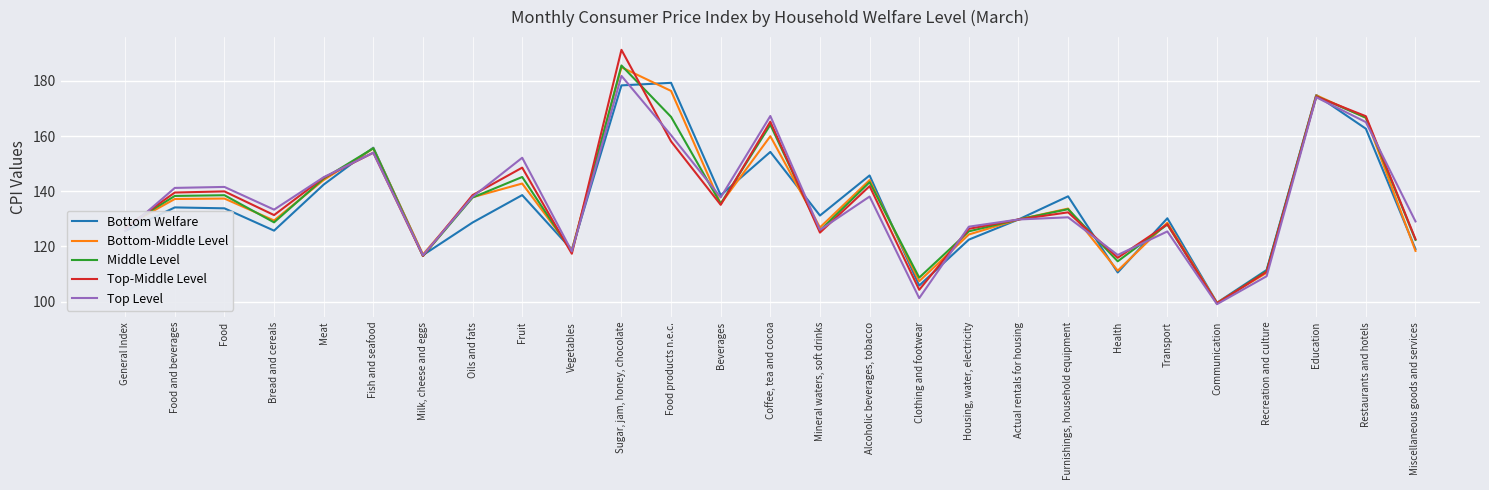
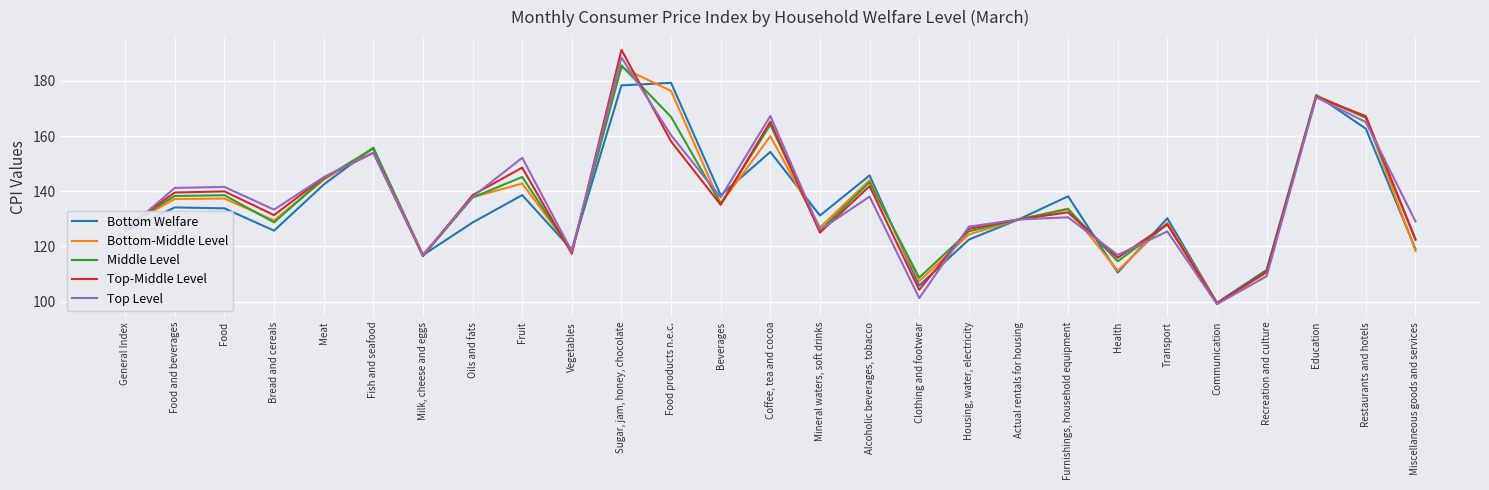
  {
    "Bottom Welfare": {
      "Food and beverages": 134,
      "Food": 134,
      "Bread and cereals": 126,
      "Meat": 142,
      "Oils and fats": 129,
      "Fruit": 139,
      "Sugar, jam, honey, chocolate": 178,
      "Food products n.e.c.": 179,
      "Coffee, tea and cocoa": 154,
      "Mineral waters, soft drinks": 131,
      "Alcoholic beverages, tobacco": 146,
      "Clothing and footwear": 106,
      "Housing, water, electricity": 122,
      "Furnishings, household equipment": 138,
      "Transport": 130,
      "Restaurants and hotels": 163
    },
    "Bottom-Middle Level": {
      "Food and beverages": 137,
      "Food": 137,
      "Fruit": 143,
      "Food products n.e.c.": 176,
      "Coffee, tea and cocoa": 160,
      "Clothing and footwear": 107,
      "Housing, water, electricity": 124
    },
    "Middle Level": {
      "Food and beverages": 138,
      "Food": 139,
      "Fruit": 145,
      "Food products n.e.c.": 167,
      "Coffee, tea and cocoa": 164,
      "Clothing and footwear": 109,
      "Housing, water, electricity": 125,
      "Health": 115
    },
    "Top-Middle Level": {
      "Food and beverages": 140,
      "Food": 140,
      "Bread and cereals": 131,
      "Fruit": 149,
      "Sugar, jam, honey, chocolate": 191,
      "Food products n.e.c.": 158,
      "Coffee, tea and cocoa": 165,
      "Alcoholic beverages, tobacco": 142,
      "Clothing and footwear": 104,
      "Furnishings, household equipment": 132,
      "Health": 116
    },
    "Top Level": {
      "Food and beverages": 141,
      "Food": 142,
      "Bread and cereals": 133,
      "Fruit": 152,
-     "Sugar, jam, honey, chocolate": 182,
+     "Sugar, jam, honey, chocolate": 189,
      "Food products n.e.c.": 160,
      "Coffee, tea and cocoa": 167,
      "Alcoholic beverages, tobacco": 138,
      "Clothing and footwear": 101,
      "Furnishings, household equipment": 131,
      "Health": 117,
      "Transport": 125,
      "Recreation and culture": 109,
      "Restaurants and hotels": 165,
      "Miscellaneous goods and services": 129
    }
  }
